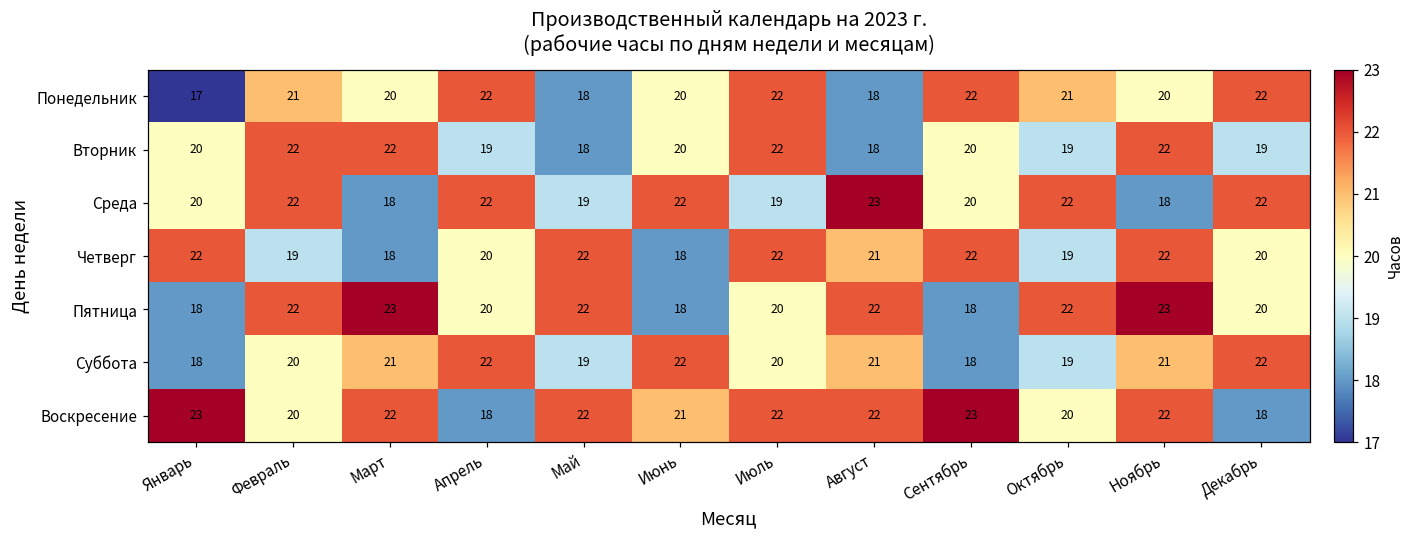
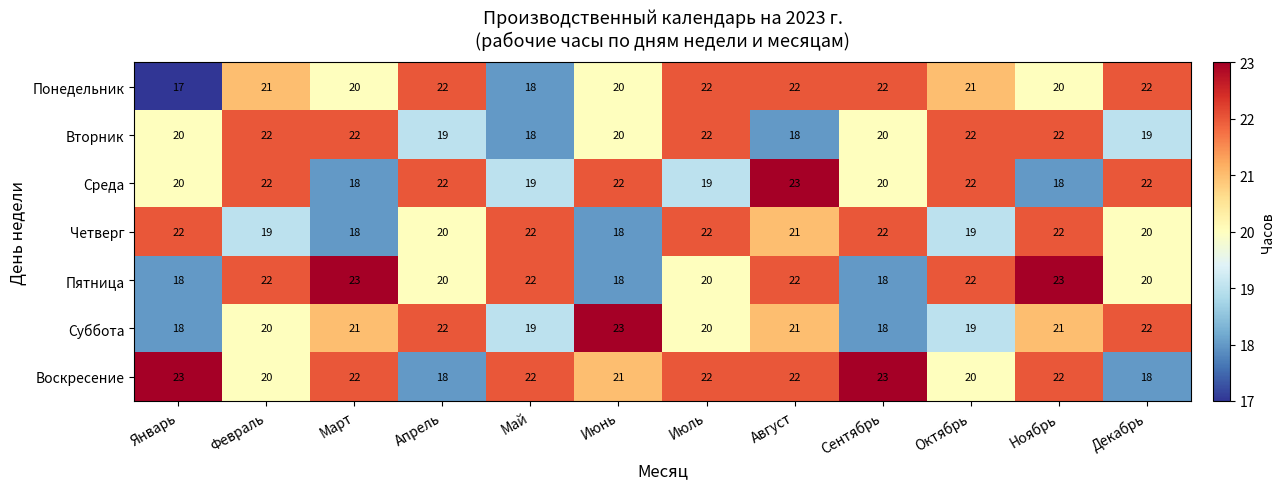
  {
    "Понедельник": {
      "Январь": 17,
      "Февраль": 21,
      "Март": 20,
      "Апрель": 22,
      "Май": 18,
      "Июнь": 20,
      "Июль": 22,
-     "Август": 18,
+     "Август": 22,
      "Сентябрь": 22,
      "Октябрь": 21,
      "Ноябрь": 20,
      "Декабрь": 22
    },
    "Вторник": {
      "Январь": 20,
      "Февраль": 22,
      "Март": 22,
      "Апрель": 19,
      "Май": 18,
      "Июнь": 20,
      "Июль": 22,
      "Август": 18,
      "Сентябрь": 20,
-     "Октябрь": 19,
+     "Октябрь": 22,
      "Ноябрь": 22,
      "Декабрь": 19
    },
    "Среда": {
      "Январь": 20,
      "Февраль": 22,
      "Март": 18,
      "Апрель": 22,
      "Май": 19,
      "Июнь": 22,
      "Июль": 19,
      "Август": 23,
      "Сентябрь": 20,
      "Октябрь": 22,
      "Ноябрь": 18,
      "Декабрь": 22
    },
    "Четверг": {
      "Январь": 22,
      "Февраль": 19,
      "Март": 18,
      "Апрель": 20,
      "Май": 22,
      "Июнь": 18,
      "Июль": 22,
      "Август": 21,
      "Сентябрь": 22,
      "Октябрь": 19,
      "Ноябрь": 22,
      "Декабрь": 20
    },
    "Пятница": {
      "Январь": 18,
      "Февраль": 22,
      "Март": 23,
      "Апрель": 20,
      "Май": 22,
      "Июнь": 18,
      "Июль": 20,
      "Август": 22,
      "Сентябрь": 18,
      "Октябрь": 22,
      "Ноябрь": 23,
      "Декабрь": 20
    },
    "Суббота": {
      "Январь": 18,
      "Февраль": 20,
      "Март": 21,
      "Апрель": 22,
      "Май": 19,
-     "Июнь": 22,
+     "Июнь": 23,
      "Июль": 20,
      "Август": 21,
      "Сентябрь": 18,
      "Октябрь": 19,
      "Ноябрь": 21,
      "Декабрь": 22
    },
    "Воскресение": {
      "Январь": 23,
      "Февраль": 20,
      "Март": 22,
      "Апрель": 18,
      "Май": 22,
      "Июнь": 21,
      "Июль": 22,
      "Август": 22,
      "Сентябрь": 23,
      "Октябрь": 20,
      "Ноябрь": 22,
      "Декабрь": 18
    }
  }
